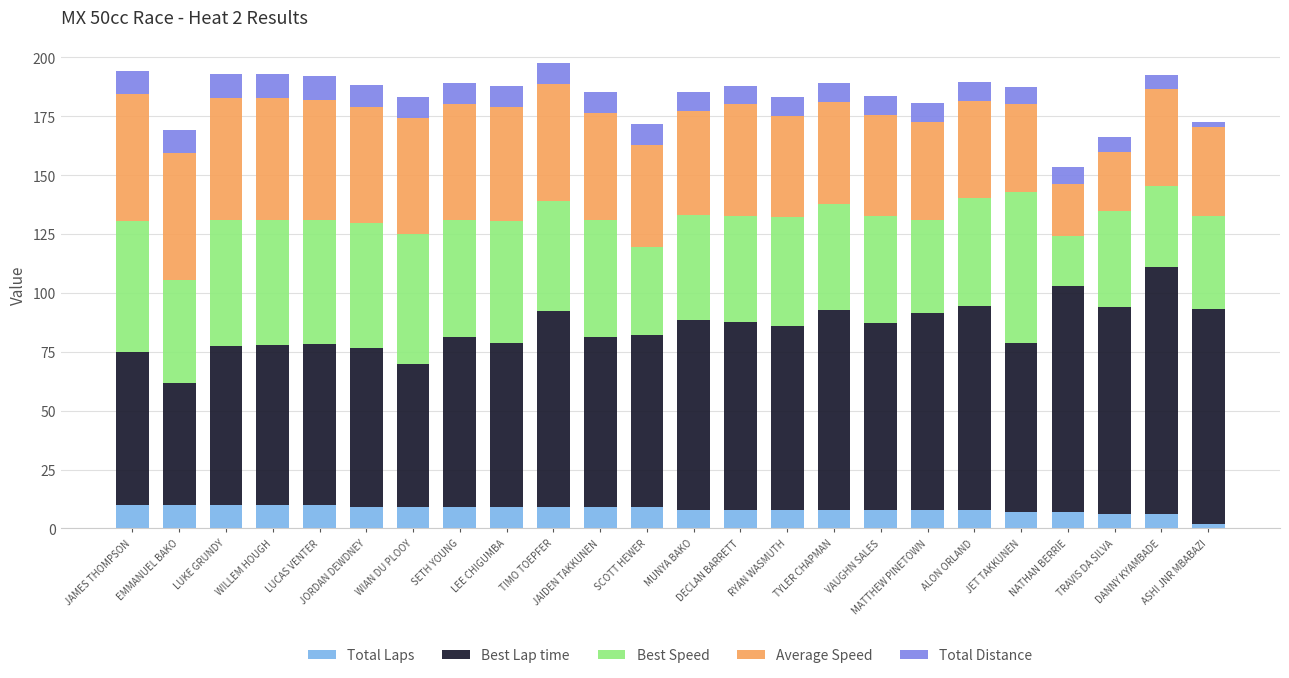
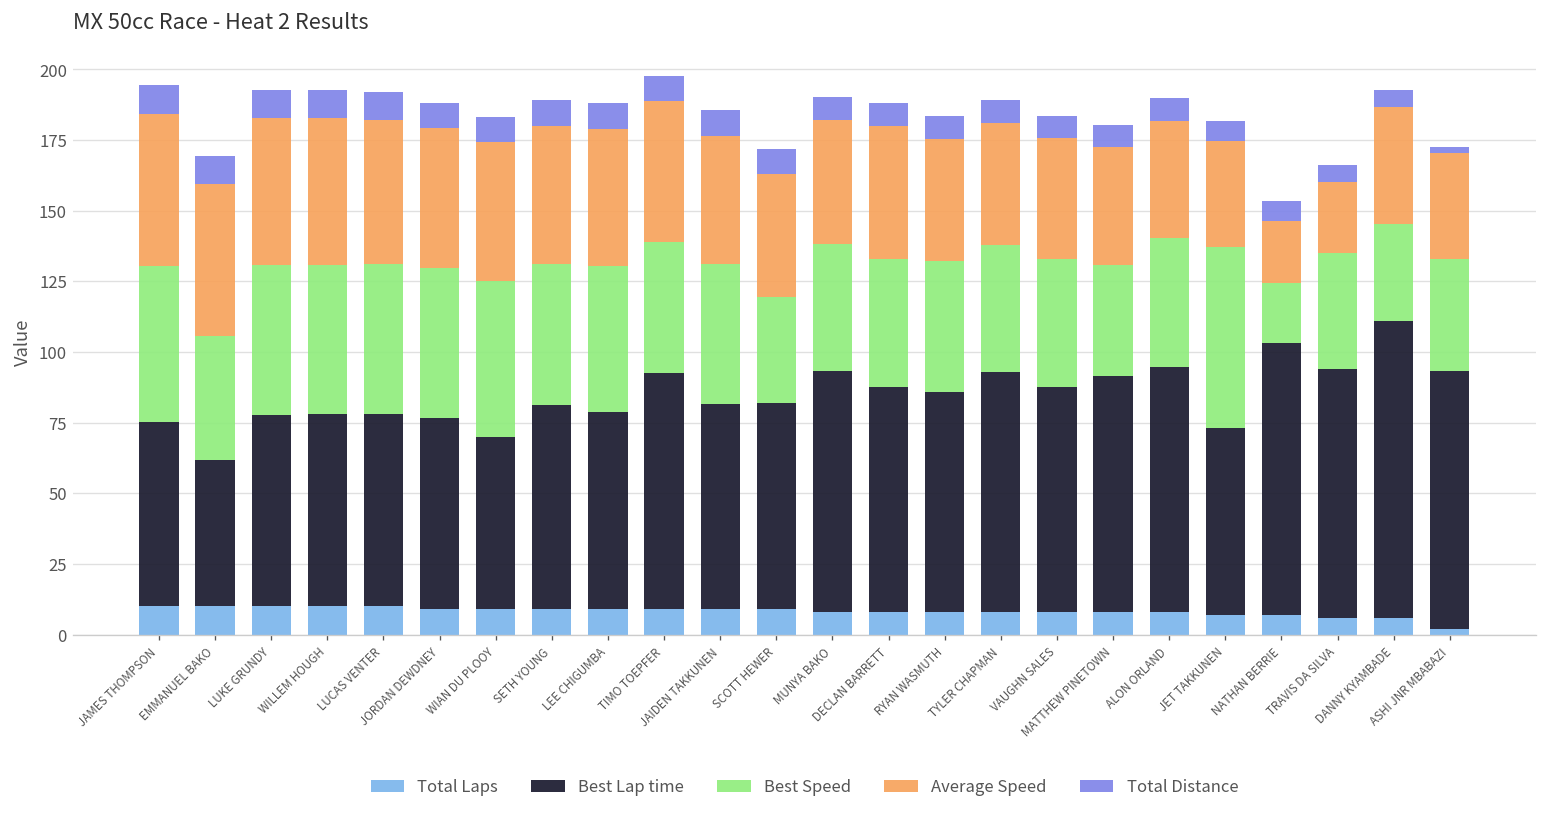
  {
    "Best Lap time": {
      "JAMES THOMPSON": 65,
      "EMMANUEL BAKO": 52,
      "LUKE GRUNDY": 68,
      "WILLEM HOUGH": 68,
      "LUCAS VENTER": 68,
      "JORDAN DEWDNEY": 68,
      "WIAN DU PLOOY": 61,
      "SETH YOUNG": 72,
      "LEE CHIGUMBA": 70,
      "TIMO TOEPFER": 83,
      "JAIDEN TAKKUNEN": 72,
      "SCOTT HEWER": 73,
-     "MUNYA BAKO": 80,
+     "MUNYA BAKO": 85,
      "DECLAN BARRETT": 80,
      "RYAN WASMUTH": 78,
      "TYLER CHAPMAN": 85,
      "VAUGHN SALES": 79,
      "MATTHEW PINETOWN": 83,
      "ALON ORLAND": 87,
-     "JET TAKKUNEN": 72,
+     "JET TAKKUNEN": 66,
      "NATHAN BERRIE": 96,
      "TRAVIS DA SILVA": 88,
      "DANNY KYAMBADE": 105,
      "ASHI JNR MBABAZI": 91
    },
    "Best Speed": {
      "JAMES THOMPSON": 55,
      "EMMANUEL BAKO": 44,
      "LUKE GRUNDY": 53,
      "WILLEM HOUGH": 53,
      "LUCAS VENTER": 53,
      "JORDAN DEWDNEY": 53,
      "WIAN DU PLOOY": 55,
      "SETH YOUNG": 50,
      "LEE CHIGUMBA": 52,
      "TIMO TOEPFER": 47,
      "JAIDEN TAKKUNEN": 50,
      "SCOTT HEWER": 37,
      "MUNYA BAKO": 45,
      "DECLAN BARRETT": 45,
      "RYAN WASMUTH": 46,
      "TYLER CHAPMAN": 45,
      "VAUGHN SALES": 45,
      "MATTHEW PINETOWN": 39,
      "ALON ORLAND": 46,
      "JET TAKKUNEN": 64,
      "NATHAN BERRIE": 21,
      "TRAVIS DA SILVA": 41,
      "DANNY KYAMBADE": 34,
      "ASHI JNR MBABAZI": 39
    },
    "Average Speed": {
      "JAMES THOMPSON": 54,
      "EMMANUEL BAKO": 54,
      "LUKE GRUNDY": 52,
      "WILLEM HOUGH": 52,
      "LUCAS VENTER": 51,
      "JORDAN DEWDNEY": 49,
      "WIAN DU PLOOY": 49,
      "SETH YOUNG": 49,
      "LEE CHIGUMBA": 49,
      "TIMO TOEPFER": 50,
      "JAIDEN TAKKUNEN": 45,
      "SCOTT HEWER": 43,
      "MUNYA BAKO": 44,
      "DECLAN BARRETT": 47,
      "RYAN WASMUTH": 43,
      "TYLER CHAPMAN": 43,
      "VAUGHN SALES": 43,
      "MATTHEW PINETOWN": 42,
      "ALON ORLAND": 41,
      "JET TAKKUNEN": 38,
      "NATHAN BERRIE": 22,
      "TRAVIS DA SILVA": 25,
      "DANNY KYAMBADE": 41,
      "ASHI JNR MBABAZI": 38
    }
  }
